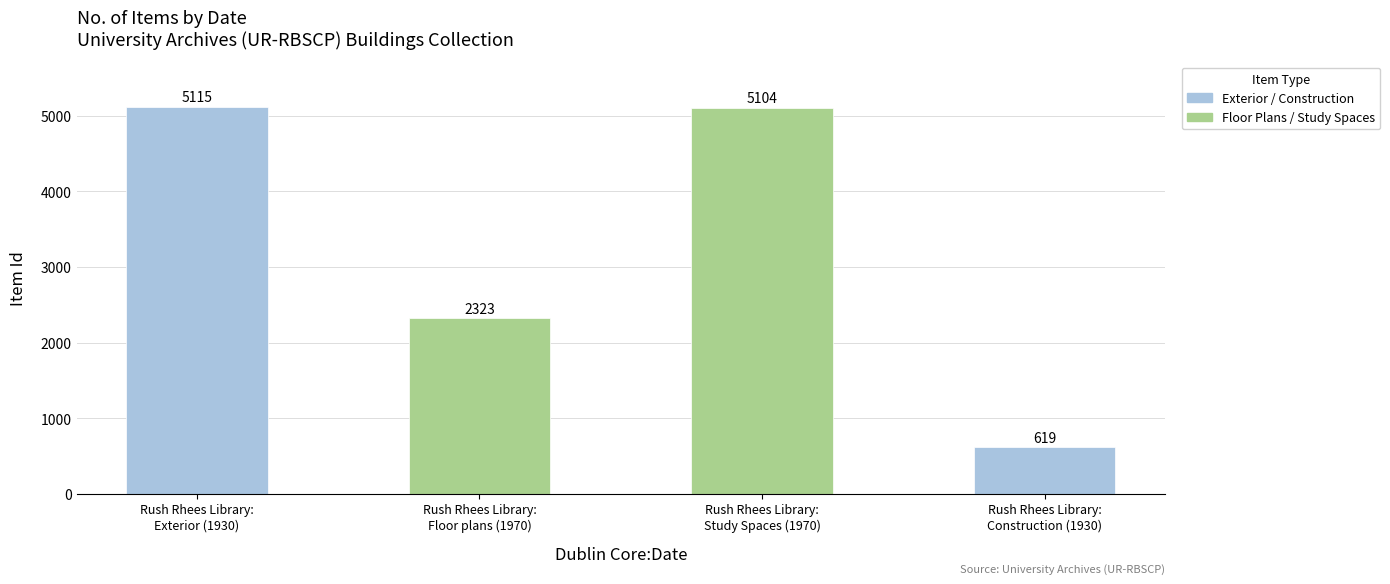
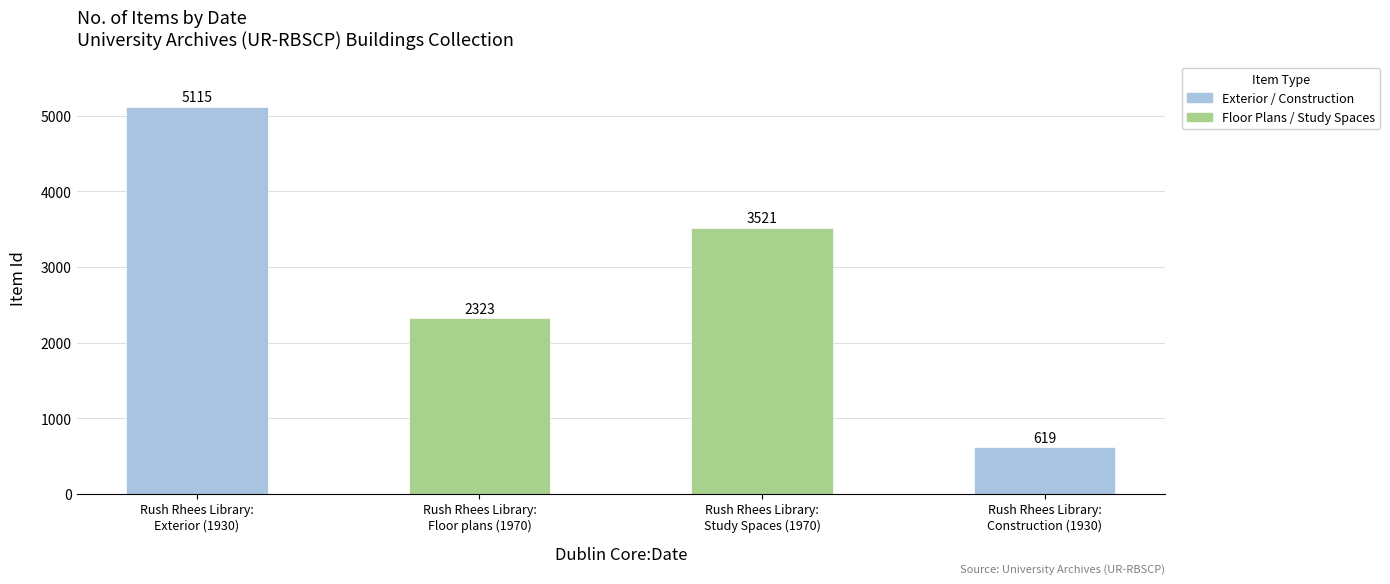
  {
    "Rush Rhees Library: Exterior (1930)": 5115,
    "Rush Rhees Library: Floor plans (1970)": 2323,
-   "Rush Rhees Library: Study Spaces (1970)": 5104,
+   "Rush Rhees Library: Study Spaces (1970)": 3521,
    "Rush Rhees Library: Construction (1930)": 619
  }
